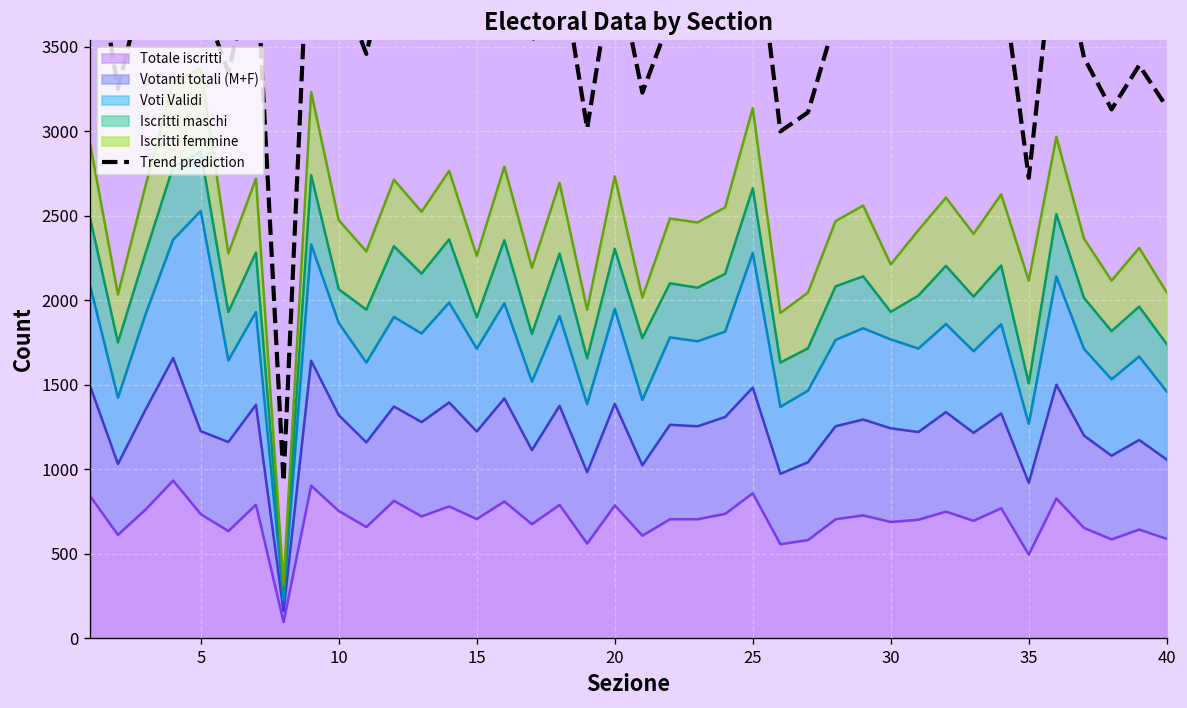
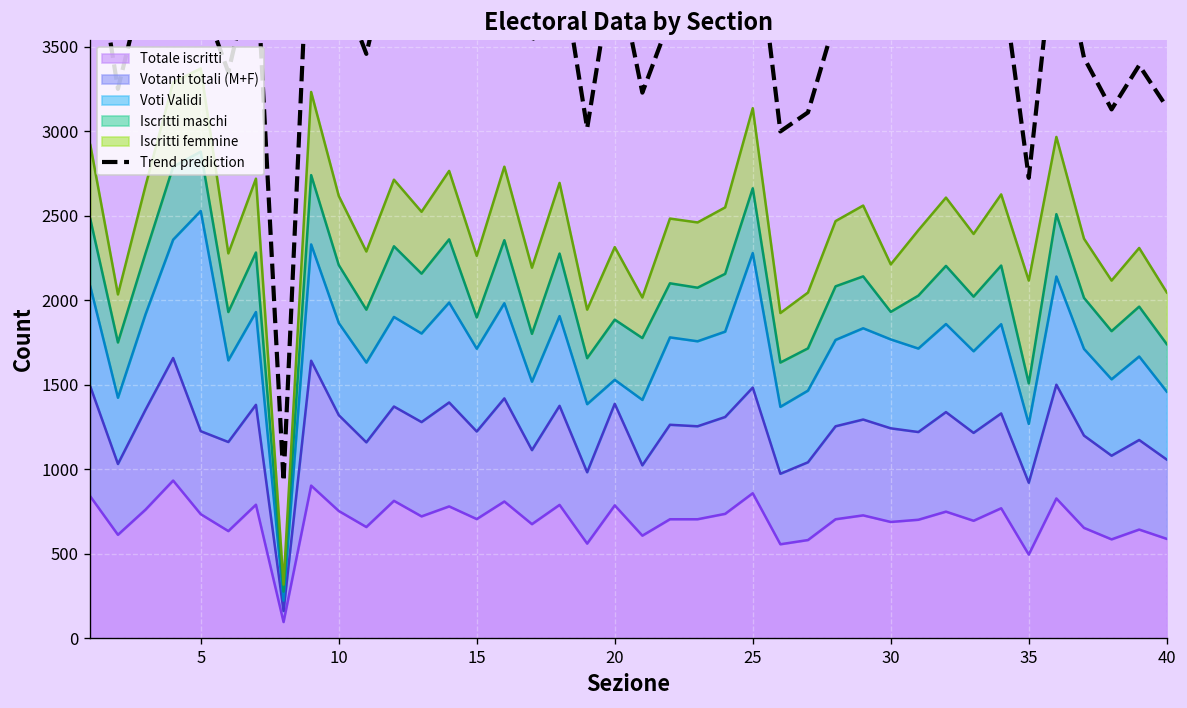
  {
    "Voti Validi": {
      "5": 1300,
      "10": 550,
      "15": 490,
-     "20": 560,
+     "20": 140,
      "25": 800,
      "30": 530,
      "35": 350,
      "40": 400
    },
    "Iscritti maschi": {
-     "10": 200,
+     "10": 340,
      "15": 190,
      "20": 360,
      "25": 380,
      "30": 160,
      "35": 240,
      "40": 280
    },
    "Iscritti femmine": {
      "10": 410,
      "15": 360,
      "20": 430,
      "25": 470,
      "30": 280,
      "35": 610,
      "40": 310
    },
    "Trend prediction": {
      "35": 2720,
      "40": 3140
    }
  }
